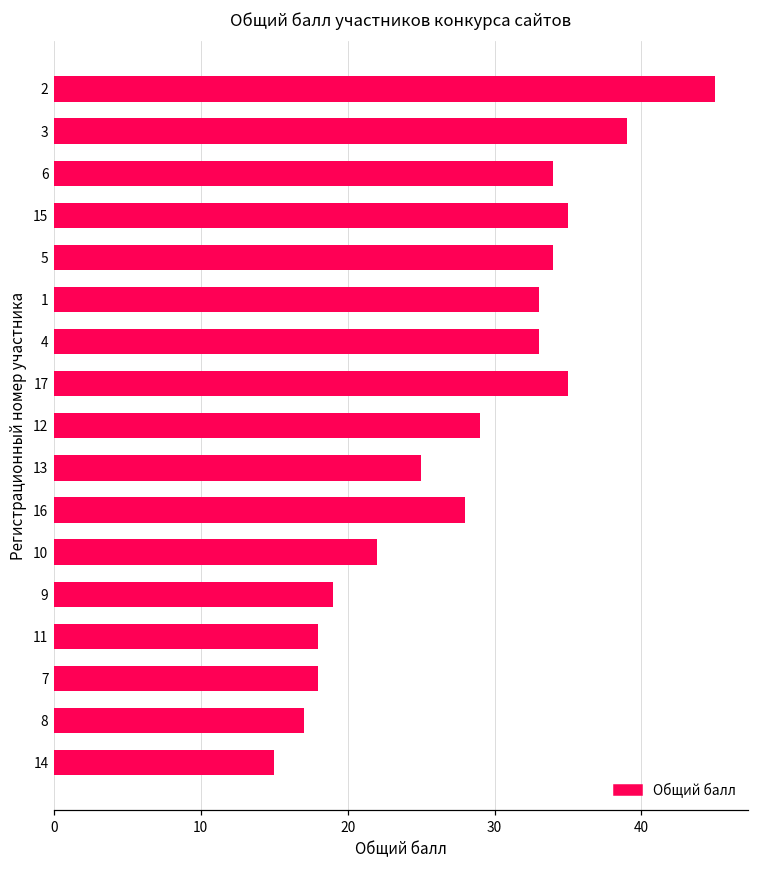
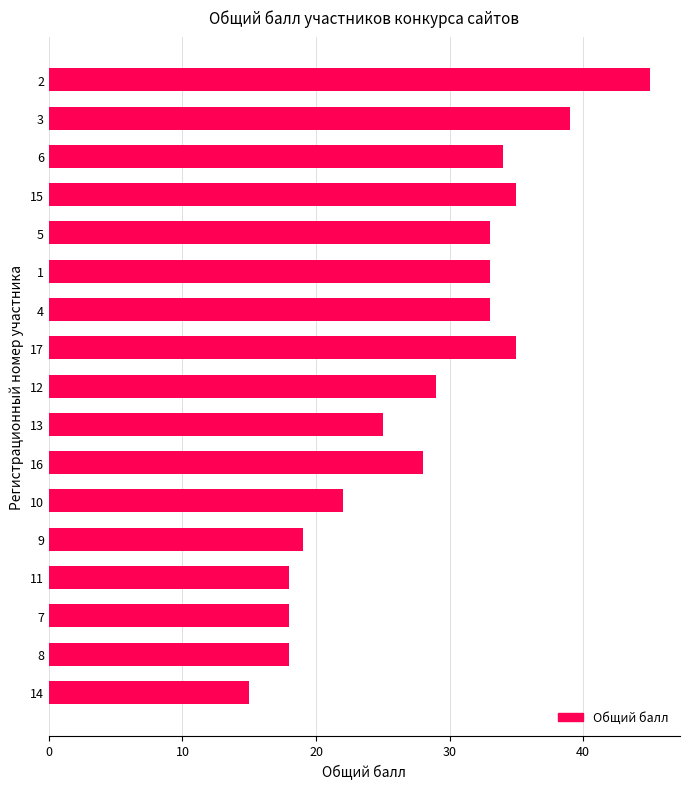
  {
    "2": 45,
    "3": 39,
    "6": 34,
    "15": 35,
-   "5": 34,
+   "5": 33,
    "1": 33,
    "4": 33,
    "17": 35,
    "12": 29,
    "13": 25,
    "16": 28,
    "10": 22,
    "9": 19,
    "11": 18,
    "7": 18,
-   "8": 17,
+   "8": 18,
    "14": 15
  }
